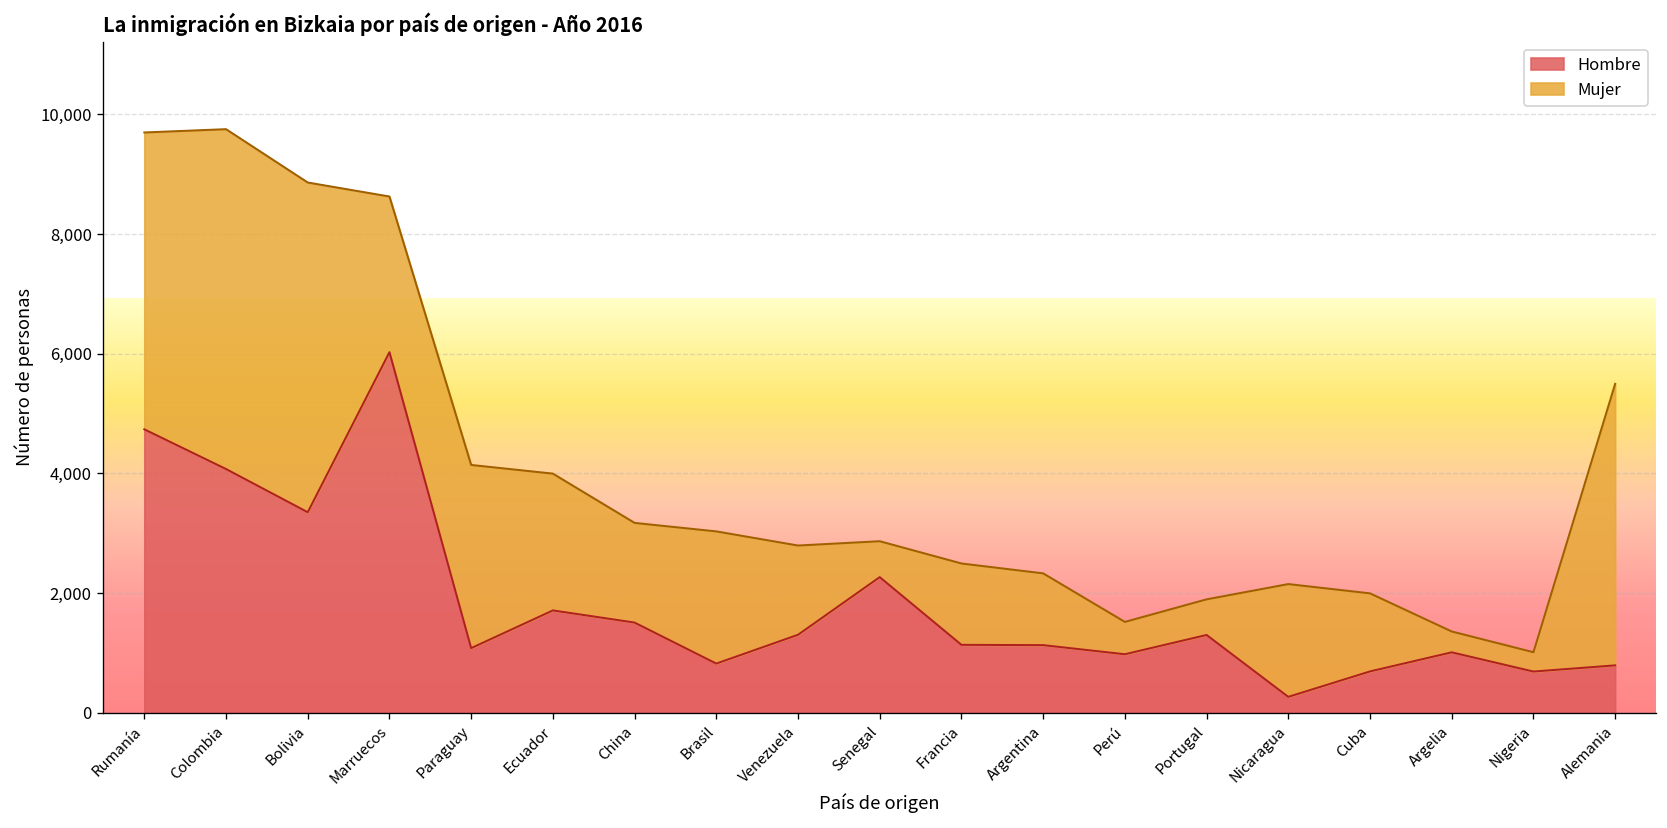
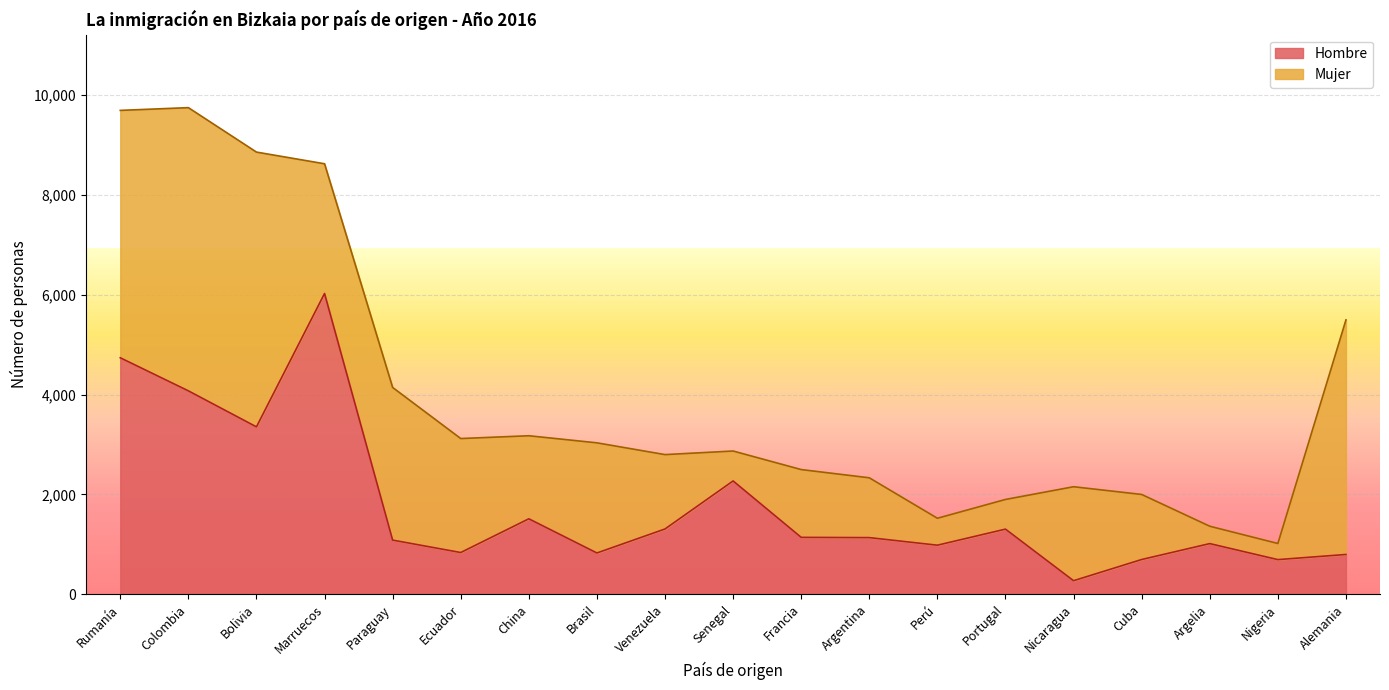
  {
    "Hombre": {
      "Rumanía": "4,700",
      "Colombia": "4,100",
      "Bolivia": "3,400",
      "Marruecos": "6,000",
      "Paraguay": "1,100",
-     "Ecuador": "1,700",
+     "Ecuador": "800",
      "China": "1,500",
      "Brasil": "800",
      "Venezuela": "1,300",
      "Senegal": "2,300",
      "Francia": "1,100",
      "Argentina": "1,100",
      "Perú": "1,000",
      "Portugal": "1,300",
      "Nicaragua": "300",
      "Cuba": "700",
      "Argelia": "1,000",
      "Nigeria": "700",
      "Alemania": "800"
    },
    "Mujer": {
      "Rumanía": "5,000",
      "Colombia": "5,700",
      "Bolivia": "5,500",
      "Marruecos": "2,600",
      "Paraguay": "3,100",
      "Ecuador": "2,300",
      "China": "1,700",
      "Brasil": "2,200",
      "Venezuela": "1,500",
      "Senegal": "600",
      "Francia": "1,400",
      "Argentina": "1,200",
      "Perú": "500",
      "Portugal": "600",
      "Nicaragua": "1,900",
      "Cuba": "1,300",
      "Argelia": "300",
      "Nigeria": "300",
      "Alemania": "4,700"
    }
  }
